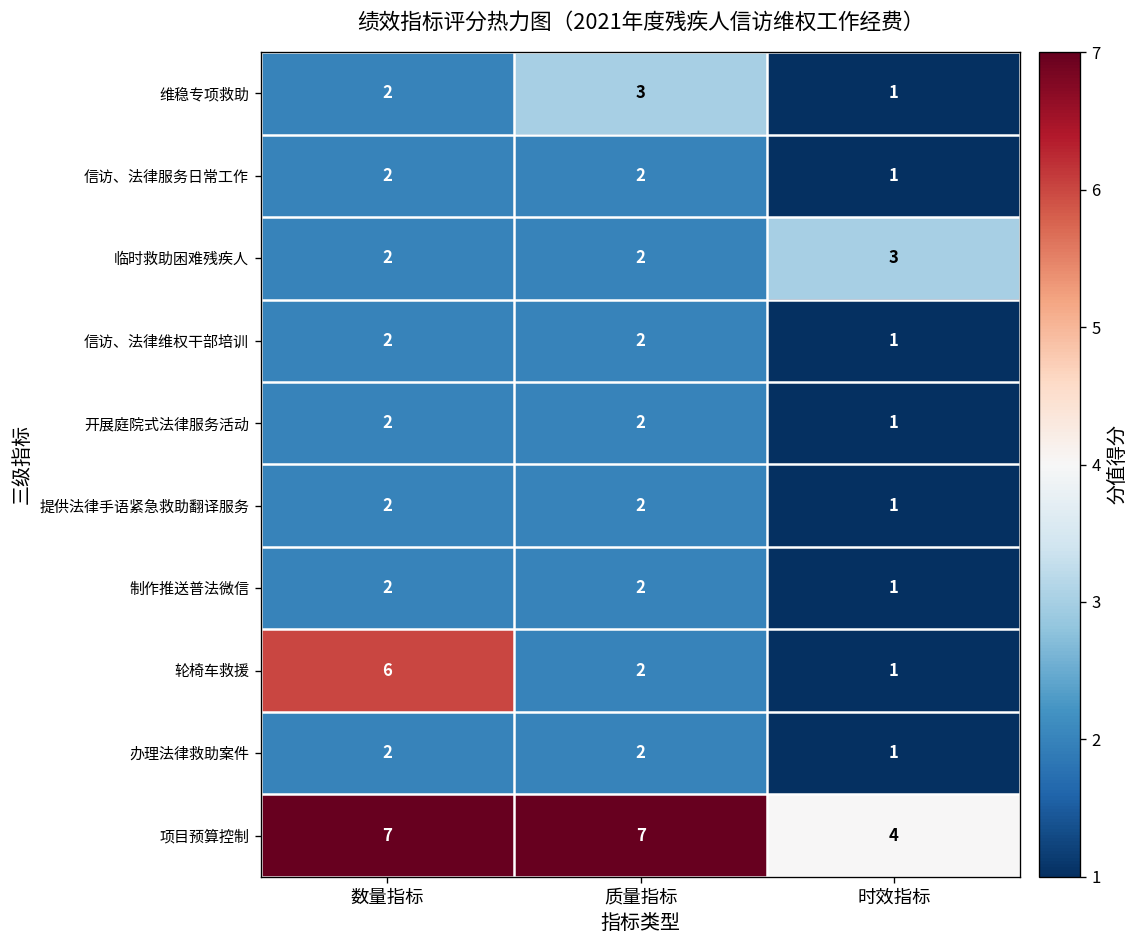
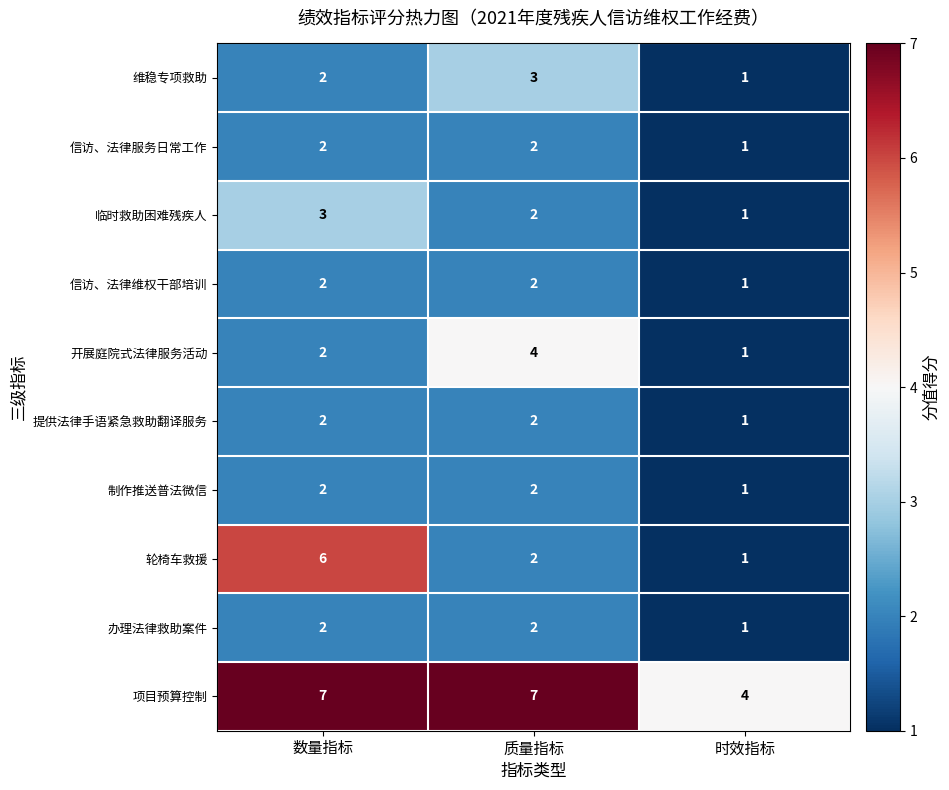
  {
    "维稳专项救助": {
      "数量指标": 2,
      "质量指标": 3,
      "时效指标": 1
    },
    "信访、法律服务日常工作": {
      "数量指标": 2,
      "质量指标": 2,
      "时效指标": 1
    },
    "临时救助困难残疾人": {
-     "数量指标": 2,
+     "数量指标": 3,
      "质量指标": 2,
-     "时效指标": 3
+     "时效指标": 1
    },
    "信访、法律维权干部培训": {
      "数量指标": 2,
      "质量指标": 2,
      "时效指标": 1
    },
    "开展庭院式法律服务活动": {
      "数量指标": 2,
-     "质量指标": 2,
+     "质量指标": 4,
      "时效指标": 1
    },
    "提供法律手语紧急救助翻译服务": {
      "数量指标": 2,
      "质量指标": 2,
      "时效指标": 1
    },
    "制作推送普法微信": {
      "数量指标": 2,
      "质量指标": 2,
      "时效指标": 1
    },
    "轮椅车救援": {
      "数量指标": 6,
      "质量指标": 2,
      "时效指标": 1
    },
    "办理法律救助案件": {
      "数量指标": 2,
      "质量指标": 2,
      "时效指标": 1
    },
    "项目预算控制": {
      "数量指标": 7,
      "质量指标": 7,
      "时效指标": 4
    }
  }
